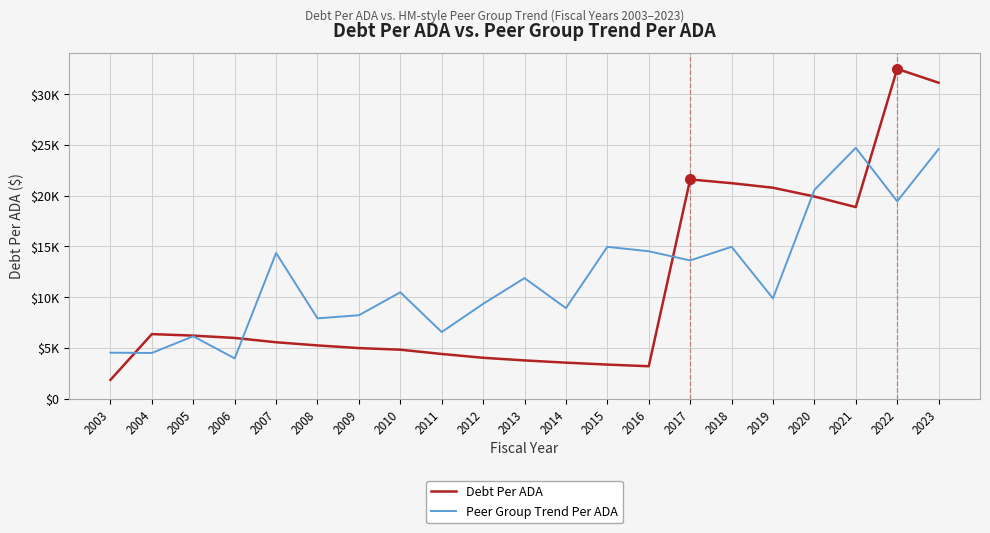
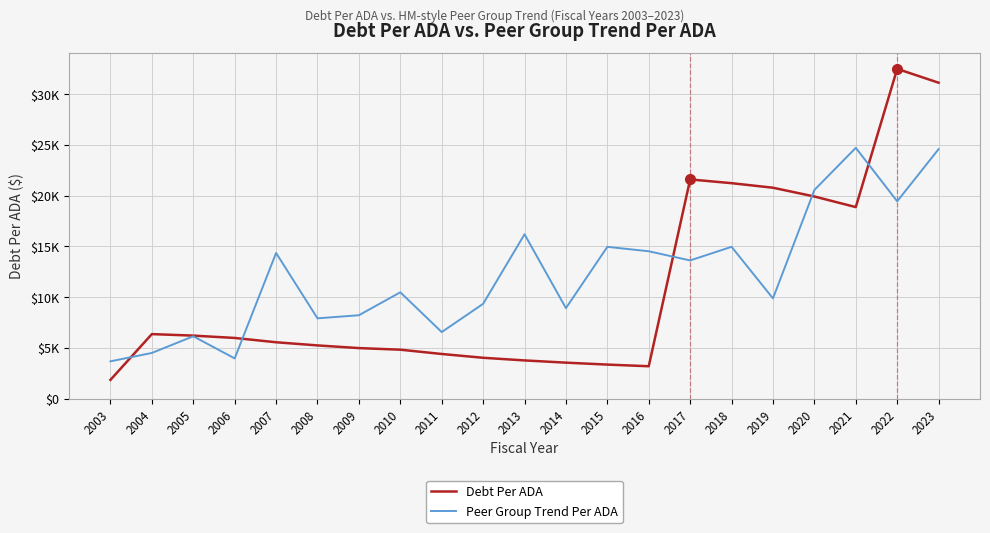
  {
    "Peer Group Trend Per ADA": {
-     "2003": "$4500",
+     "2003": "$3700",
      "2004": "$4500",
      "2006": "$4000",
      "2007": "$14300",
      "2008": "$7900",
      "2009": "$8200",
      "2010": "$10500",
      "2011": "$6600",
      "2012": "$9300",
-     "2013": "$11900",
+     "2013": "$16200",
      "2014": "$8900",
      "2015": "$14900",
      "2016": "$14500",
      "2017": "$13600",
      "2018": "$14900",
      "2019": "$9900",
      "2020": "$20500",
      "2021": "$24700",
      "2022": "$19400",
      "2023": "$24600"
    }
  }
